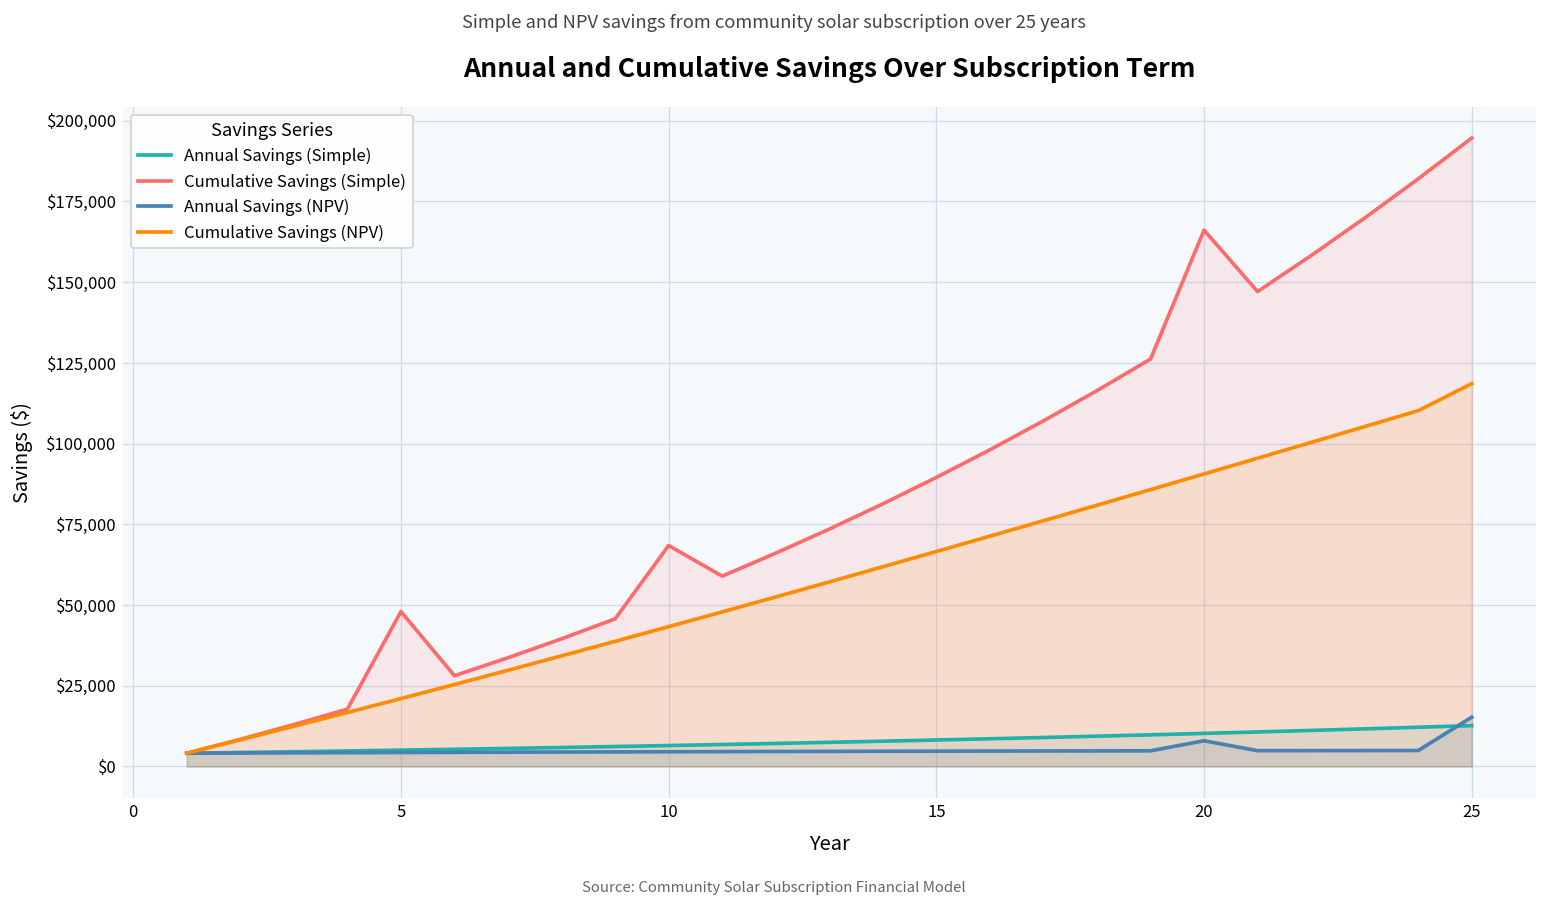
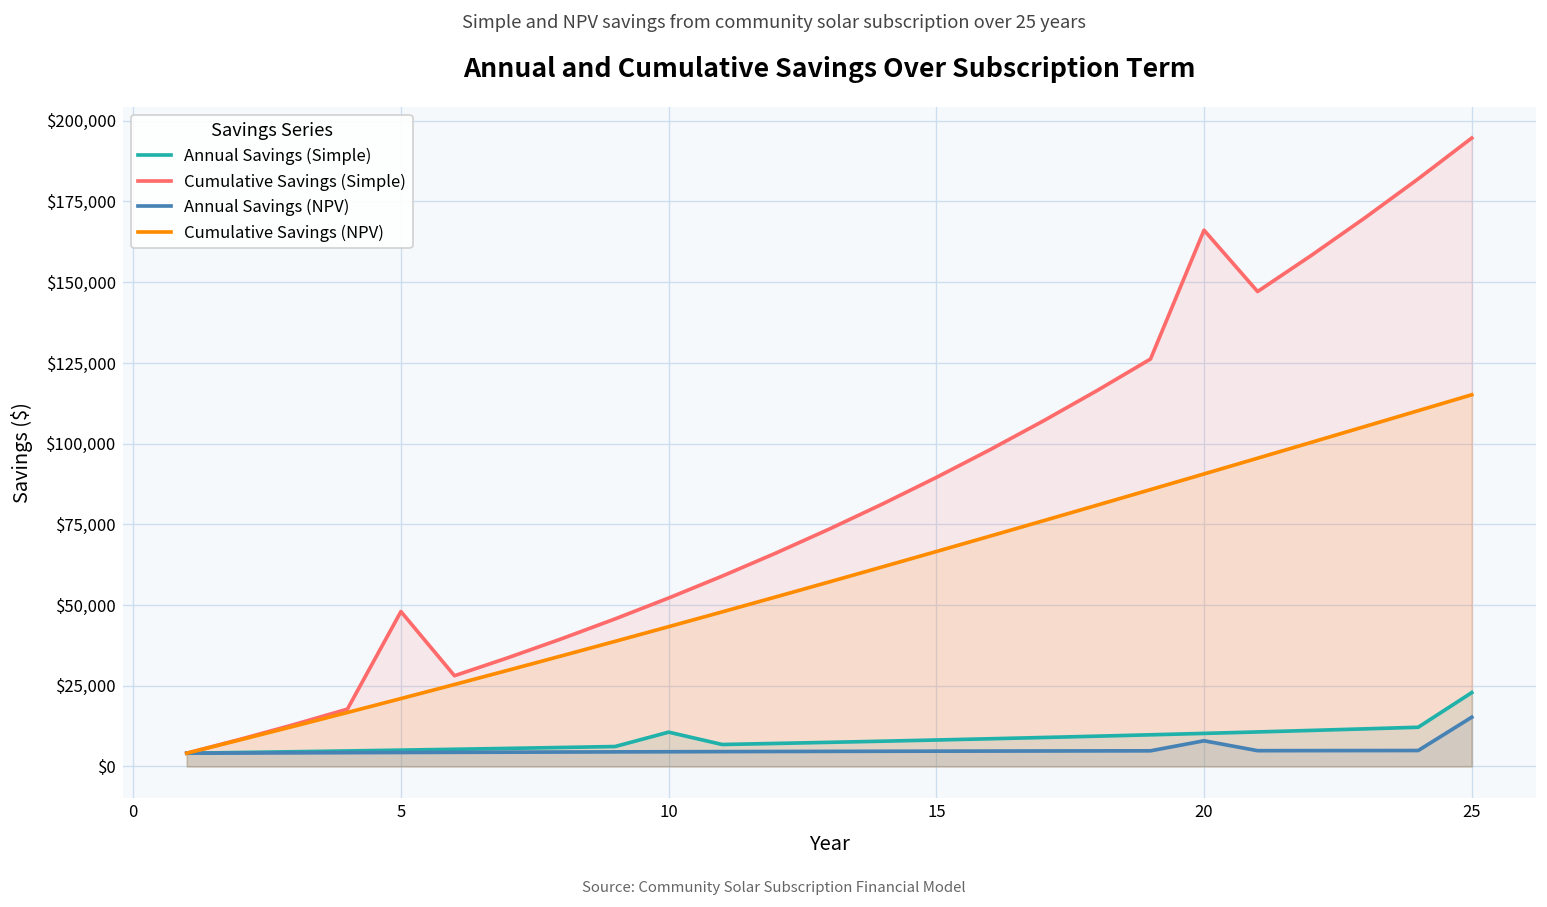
  {
    "Annual Savings (Simple)": {
-     "10": "$6,000",
+     "10": "$11,000",
      "15": "$8,000",
      "20": "$10,000",
-     "25": "$13,000"
+     "25": "$23,000"
    },
    "Cumulative Savings (Simple)": {
      "5": "$48,000",
-     "10": "$68,000",
+     "10": "$52,000",
      "15": "$89,000",
      "20": "$166,000",
      "25": "$195,000"
    },
    "Annual Savings (NPV)": {
      "10": "$5,000",
      "15": "$5,000",
      "20": "$8,000",
      "25": "$15,000"
    },
    "Cumulative Savings (NPV)": {
      "5": "$21,000",
      "10": "$43,000",
      "15": "$67,000",
      "20": "$91,000",
-     "25": "$119,000"
+     "25": "$115,000"
    }
  }
